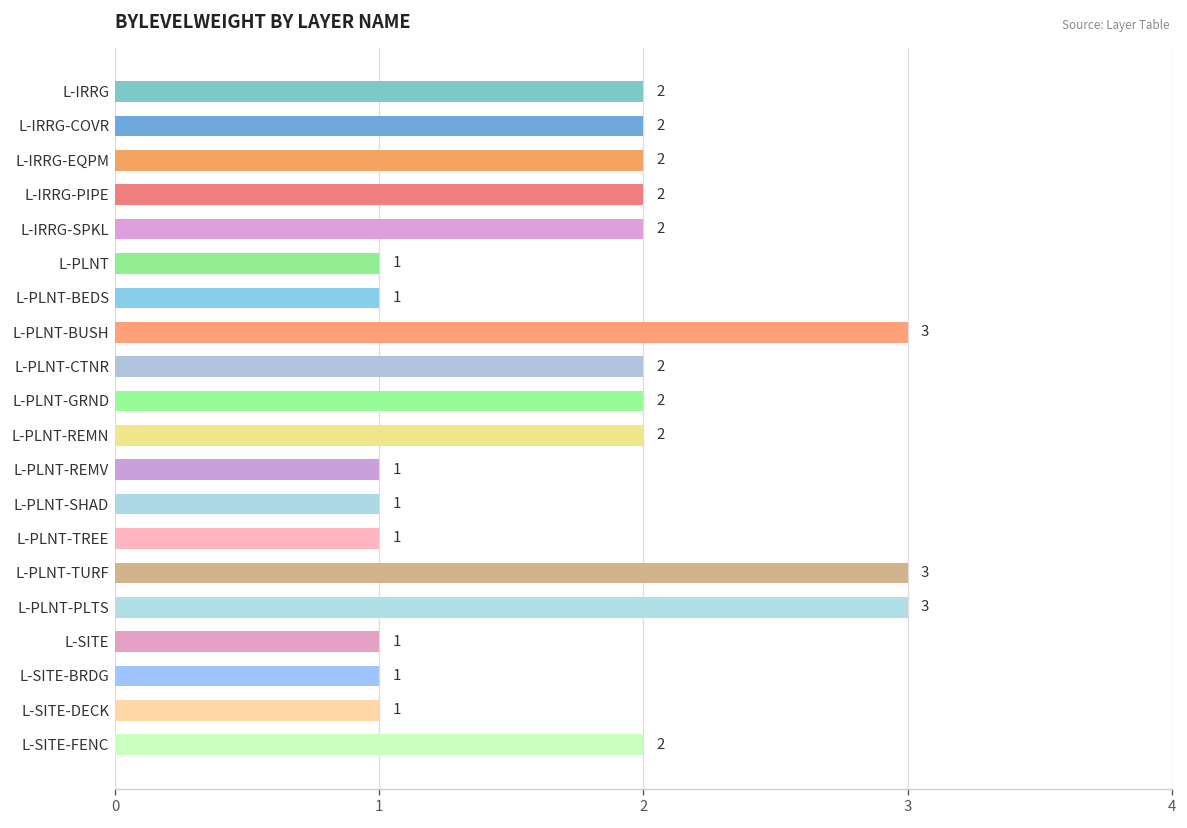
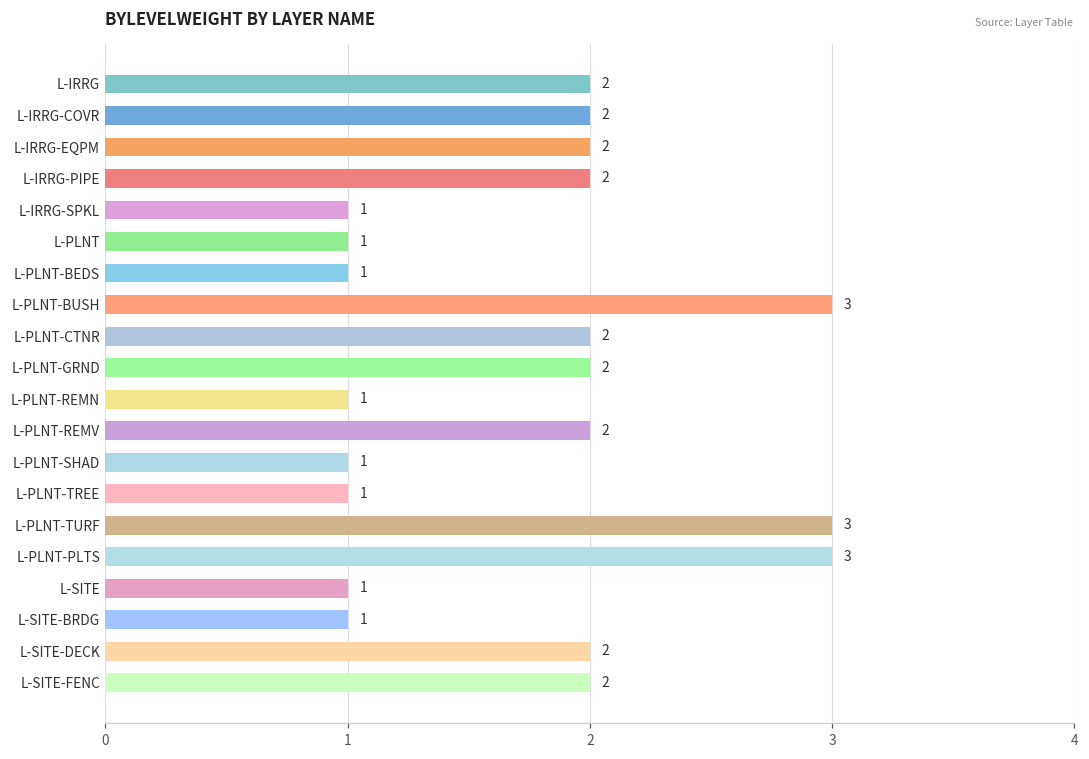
  {
    "L-IRRG": 2,
    "L-IRRG-COVR": 2,
    "L-IRRG-EQPM": 2,
    "L-IRRG-PIPE": 2,
-   "L-IRRG-SPKL": 2,
+   "L-IRRG-SPKL": 1,
    "L-PLNT": 1,
    "L-PLNT-BEDS": 1,
    "L-PLNT-BUSH": 3,
    "L-PLNT-CTNR": 2,
    "L-PLNT-GRND": 2,
-   "L-PLNT-REMN": 2,
-   "L-PLNT-REMV": 1,
+   "L-PLNT-REMN": 1,
+   "L-PLNT-REMV": 2,
    "L-PLNT-SHAD": 1,
    "L-PLNT-TREE": 1,
    "L-PLNT-TURF": 3,
    "L-PLNT-PLTS": 3,
    "L-SITE": 1,
    "L-SITE-BRDG": 1,
-   "L-SITE-DECK": 1,
+   "L-SITE-DECK": 2,
    "L-SITE-FENC": 2
  }
